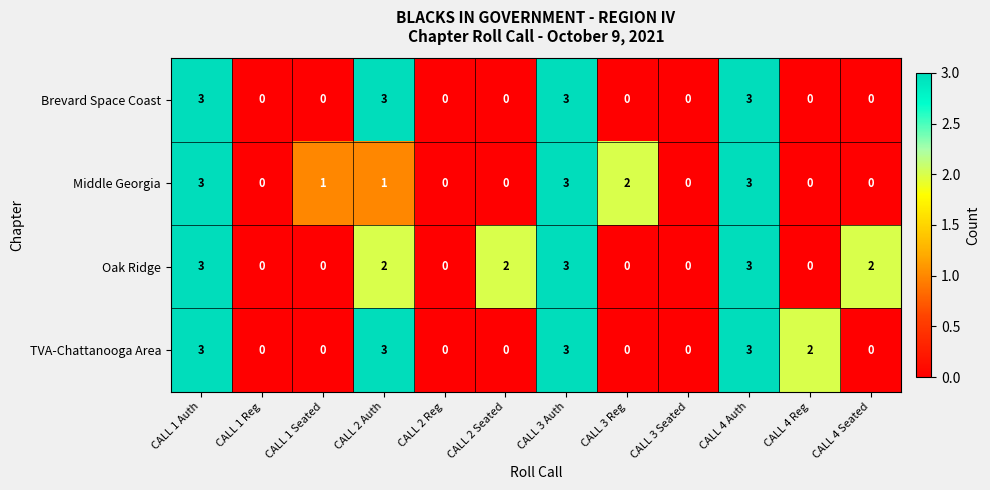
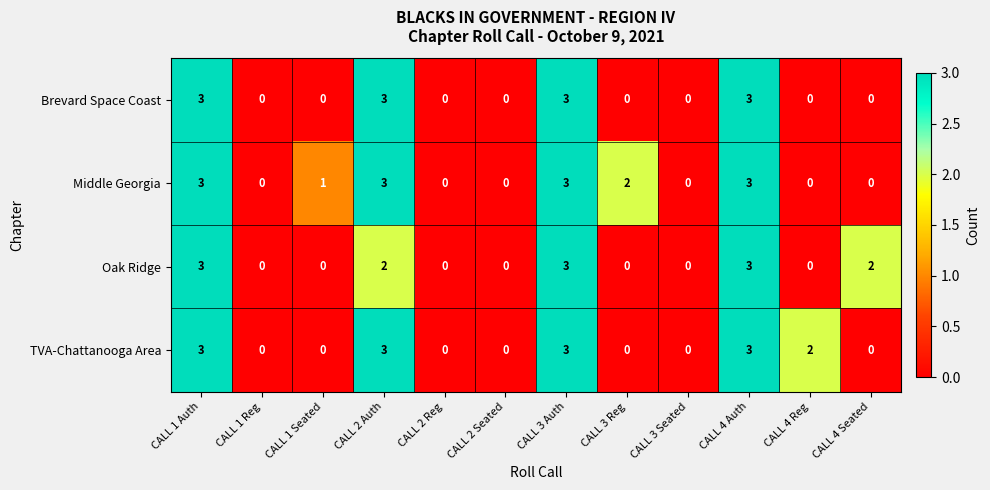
  {
    "Brevard Space Coast": {
      "CALL 1 Auth": 3,
      "CALL 1 Reg": 0,
      "CALL 1 Seated": 0,
      "CALL 2 Auth": 3,
      "CALL 2 Reg": 0,
      "CALL 2 Seated": 0,
      "CALL 3 Auth": 3,
      "CALL 3 Reg": 0,
      "CALL 3 Seated": 0,
      "CALL 4 Auth": 3,
      "CALL 4 Reg": 0,
      "CALL 4 Seated": 0
    },
    "Middle Georgia": {
      "CALL 1 Auth": 3,
      "CALL 1 Reg": 0,
      "CALL 1 Seated": 1,
-     "CALL 2 Auth": 1,
+     "CALL 2 Auth": 3,
      "CALL 2 Reg": 0,
      "CALL 2 Seated": 0,
      "CALL 3 Auth": 3,
      "CALL 3 Reg": 2,
      "CALL 3 Seated": 0,
      "CALL 4 Auth": 3,
      "CALL 4 Reg": 0,
      "CALL 4 Seated": 0
    },
    "Oak Ridge": {
      "CALL 1 Auth": 3,
      "CALL 1 Reg": 0,
      "CALL 1 Seated": 0,
      "CALL 2 Auth": 2,
      "CALL 2 Reg": 0,
-     "CALL 2 Seated": 2,
+     "CALL 2 Seated": 0,
      "CALL 3 Auth": 3,
      "CALL 3 Reg": 0,
      "CALL 3 Seated": 0,
      "CALL 4 Auth": 3,
      "CALL 4 Reg": 0,
      "CALL 4 Seated": 2
    },
    "TVA-Chattanooga Area": {
      "CALL 1 Auth": 3,
      "CALL 1 Reg": 0,
      "CALL 1 Seated": 0,
      "CALL 2 Auth": 3,
      "CALL 2 Reg": 0,
      "CALL 2 Seated": 0,
      "CALL 3 Auth": 3,
      "CALL 3 Reg": 0,
      "CALL 3 Seated": 0,
      "CALL 4 Auth": 3,
      "CALL 4 Reg": 2,
      "CALL 4 Seated": 0
    }
  }
